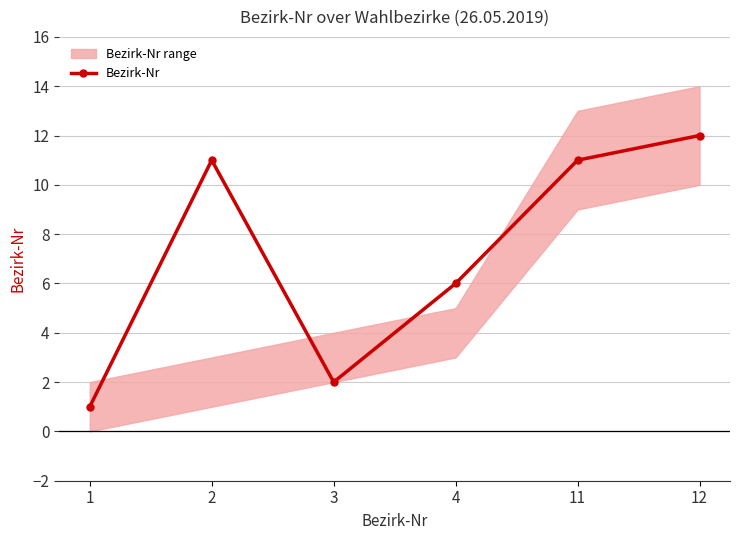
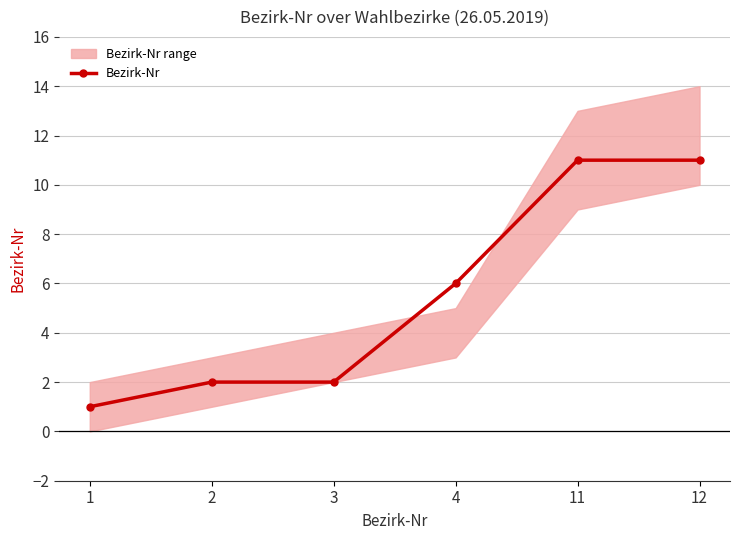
  {
    "Bezirk-Nr": {
      "1": 1,
-     "2": 11,
+     "2": 2,
      "3": 2,
      "4": 6,
      "11": 11,
-     "12": 12
+     "12": 11
    }
  }
